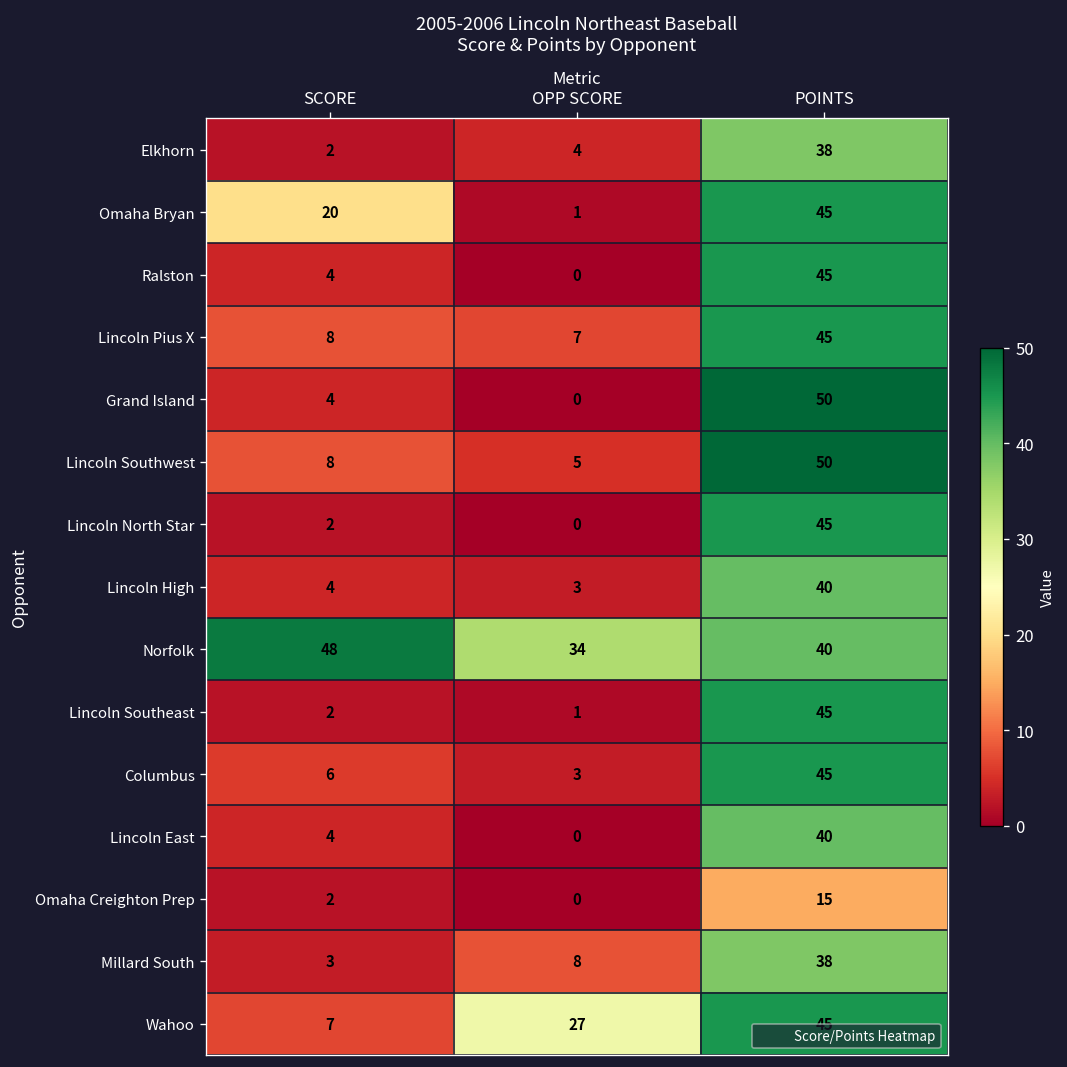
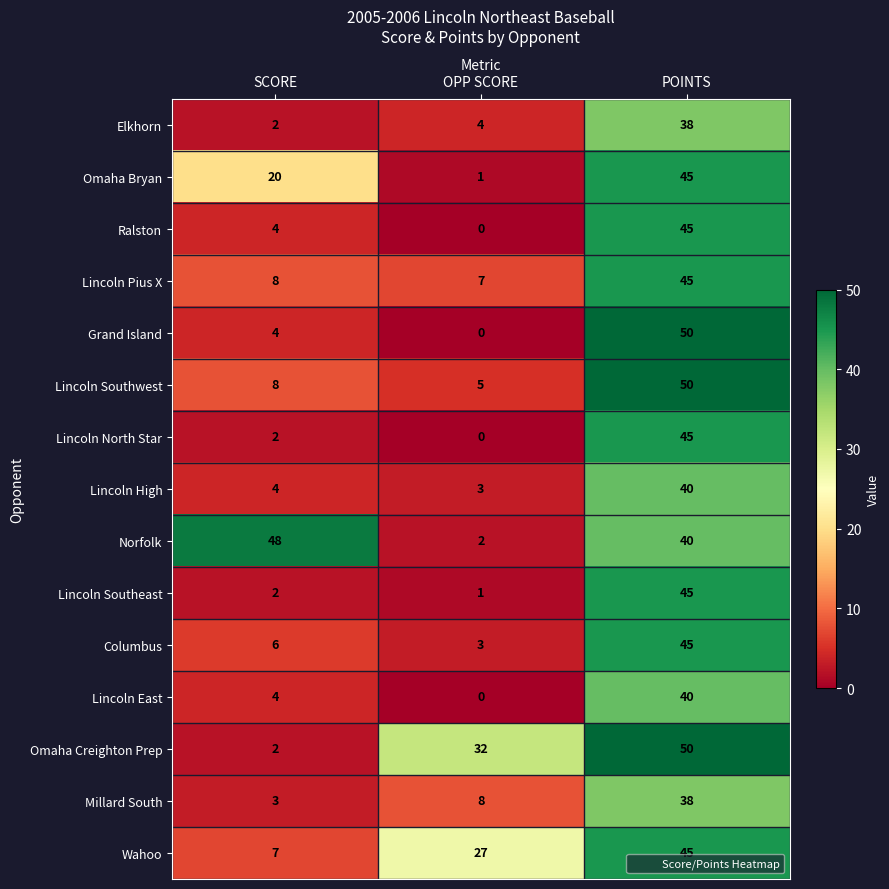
  {
    "Elkhorn": {
      "SCORE": 2,
      "OPP SCORE": 4,
      "POINTS": 38
    },
    "Omaha Bryan": {
      "SCORE": 20,
      "OPP SCORE": 1,
      "POINTS": 45
    },
    "Ralston": {
      "SCORE": 4,
      "OPP SCORE": 0,
      "POINTS": 45
    },
    "Lincoln Pius X": {
      "SCORE": 8,
      "OPP SCORE": 7,
      "POINTS": 45
    },
    "Grand Island": {
      "SCORE": 4,
      "OPP SCORE": 0,
      "POINTS": 50
    },
    "Lincoln Southwest": {
      "SCORE": 8,
      "OPP SCORE": 5,
      "POINTS": 50
    },
    "Lincoln North Star": {
      "SCORE": 2,
      "OPP SCORE": 0,
      "POINTS": 45
    },
    "Lincoln High": {
      "SCORE": 4,
      "OPP SCORE": 3,
      "POINTS": 40
    },
    "Norfolk": {
      "SCORE": 48,
-     "OPP SCORE": 34,
+     "OPP SCORE": 2,
      "POINTS": 40
    },
    "Lincoln Southeast": {
      "SCORE": 2,
      "OPP SCORE": 1,
      "POINTS": 45
    },
    "Columbus": {
      "SCORE": 6,
      "OPP SCORE": 3,
      "POINTS": 45
    },
    "Lincoln East": {
      "SCORE": 4,
      "OPP SCORE": 0,
      "POINTS": 40
    },
    "Omaha Creighton Prep": {
      "SCORE": 2,
-     "OPP SCORE": 0,
-     "POINTS": 15
+     "OPP SCORE": 32,
+     "POINTS": 50
    },
    "Millard South": {
      "SCORE": 3,
      "OPP SCORE": 8,
      "POINTS": 38
    },
    "Wahoo": {
      "SCORE": 7,
      "OPP SCORE": 27
    }
  }
